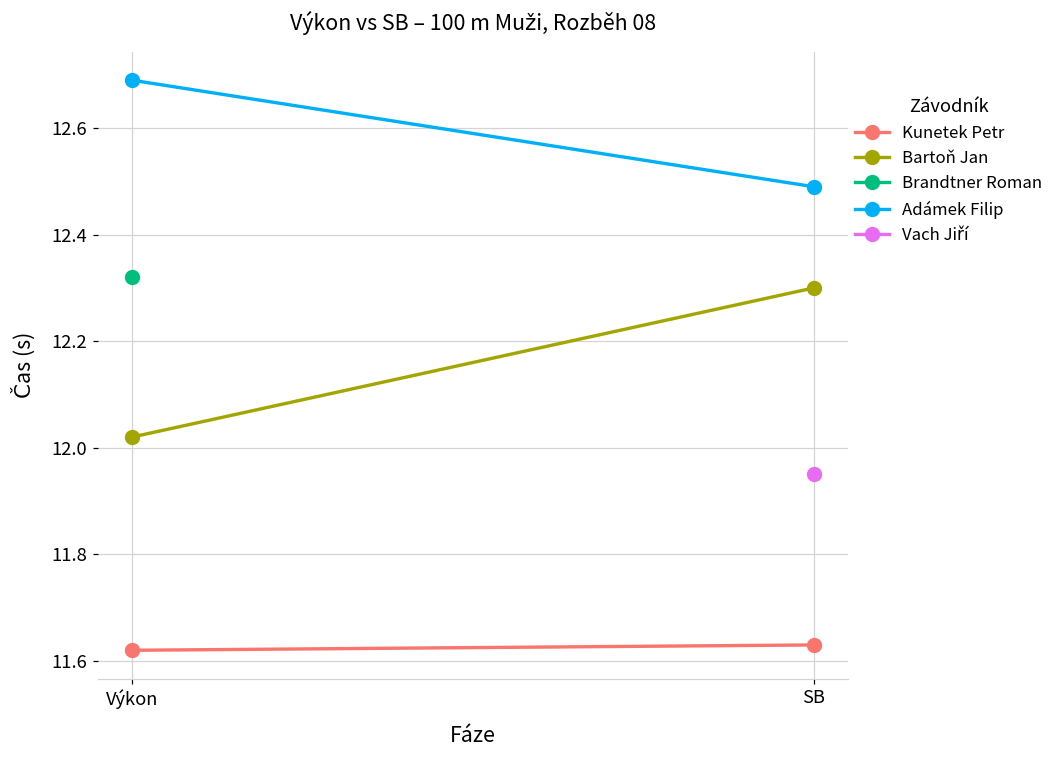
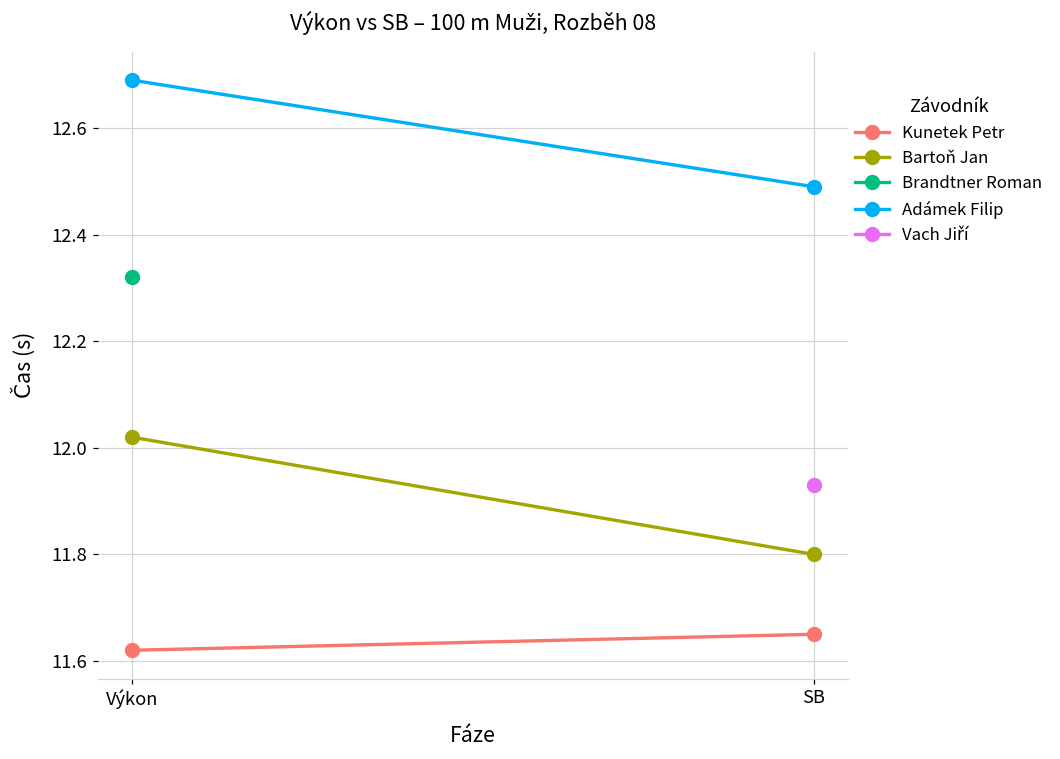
  {
    "Kunetek Petr": {
      "Výkon": 11.62,
-     "SB": 11.63
+     "SB": 11.65
    },
    "Bartoň Jan": {
      "Výkon": 12.02,
-     "SB": 12.3
+     "SB": 11.8
    },
    "Brandtner Roman": {
      "Výkon": 12.32
    },
    "Adámek Filip": {
      "Výkon": 12.69,
      "SB": 12.49
    },
    "Vach Jiří": {
-     "SB": 11.95
+     "SB": 11.93
    }
  }
